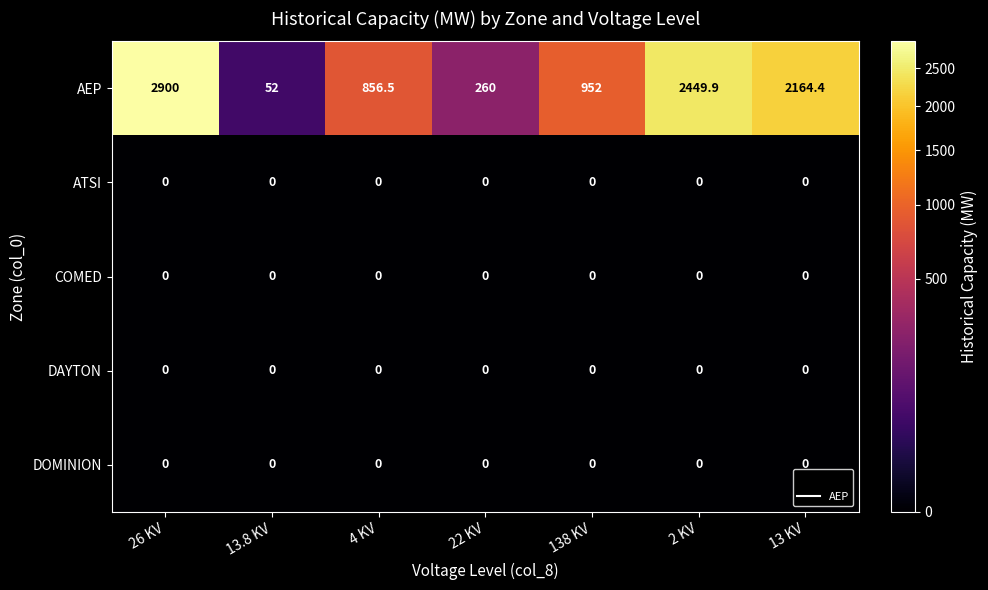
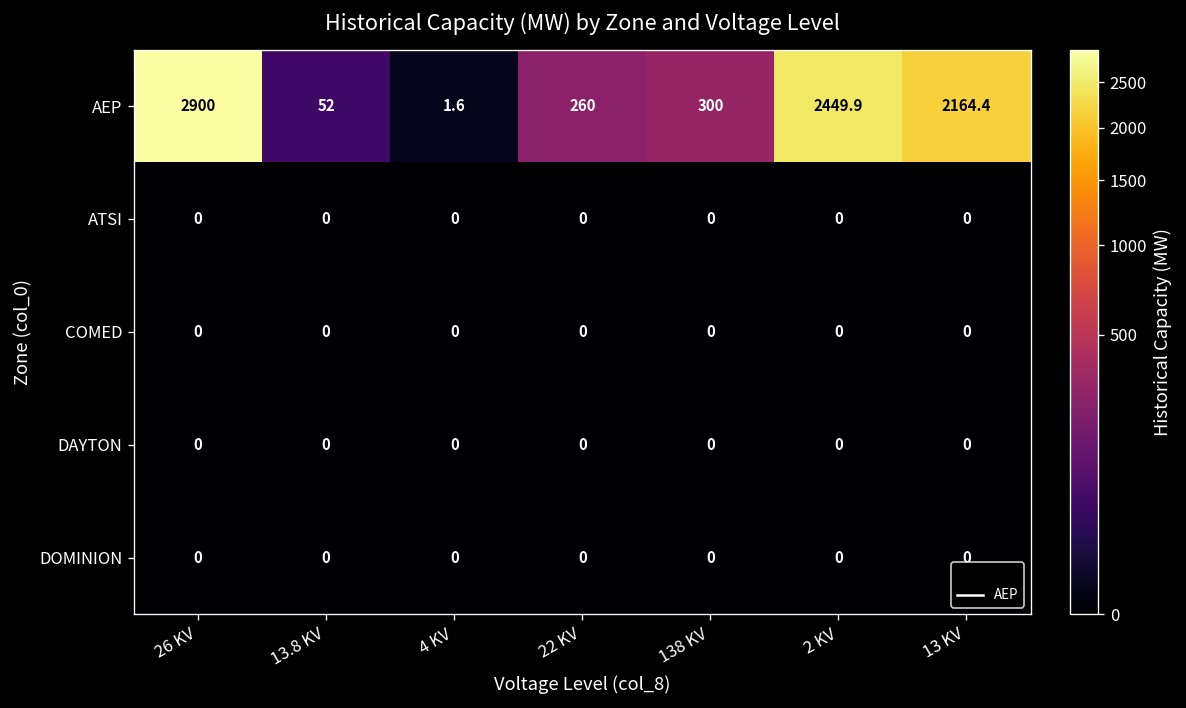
  {
    "AEP": {
      "26 KV": 2900,
      "13.8 KV": 52,
-     "4 KV": 856.5,
+     "4 KV": 1.6,
      "22 KV": 260,
-     "138 KV": 952,
+     "138 KV": 300,
      "2 KV": 2449.9,
      "13 KV": 2164.4
    },
    "ATSI": {
      "26 KV": 0,
      "13.8 KV": 0,
      "4 KV": 0,
      "22 KV": 0,
      "138 KV": 0,
      "2 KV": 0,
      "13 KV": 0
    },
    "COMED": {
      "26 KV": 0,
      "13.8 KV": 0,
      "4 KV": 0,
      "22 KV": 0,
      "138 KV": 0,
      "2 KV": 0,
      "13 KV": 0
    },
    "DAYTON": {
      "26 KV": 0,
      "13.8 KV": 0,
      "4 KV": 0,
      "22 KV": 0,
      "138 KV": 0,
      "2 KV": 0,
      "13 KV": 0
    },
    "DOMINION": {
      "26 KV": 0,
      "13.8 KV": 0,
      "4 KV": 0,
      "22 KV": 0,
      "138 KV": 0,
      "2 KV": 0
    }
  }
